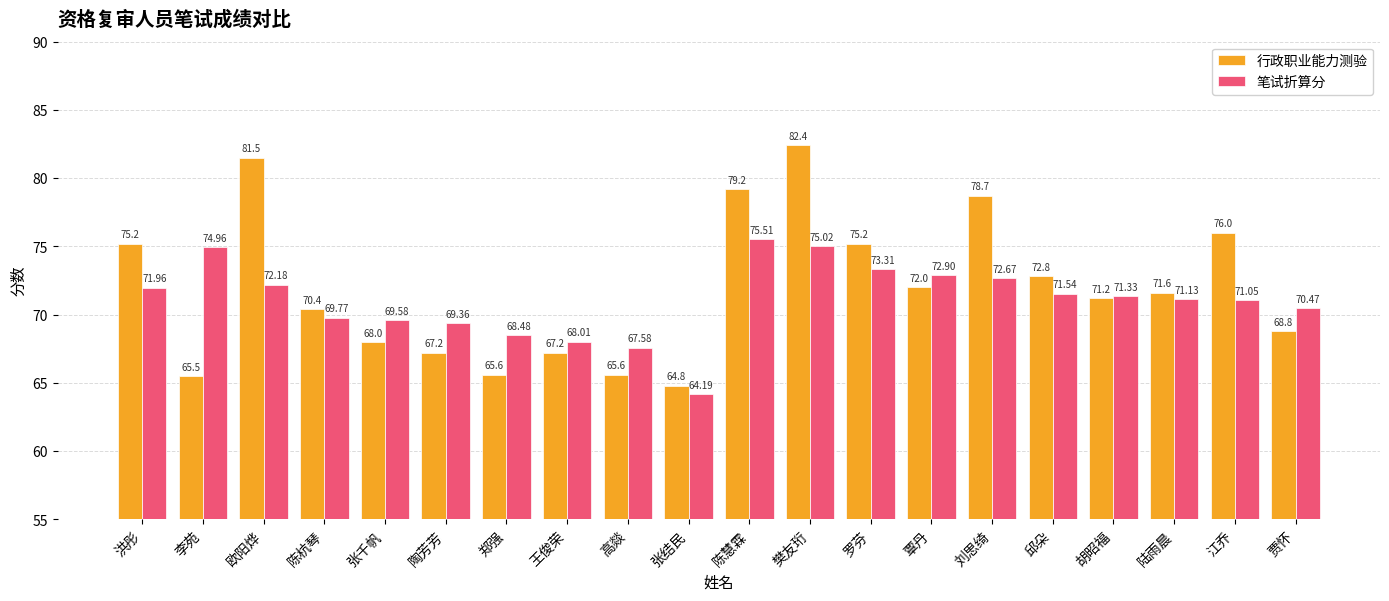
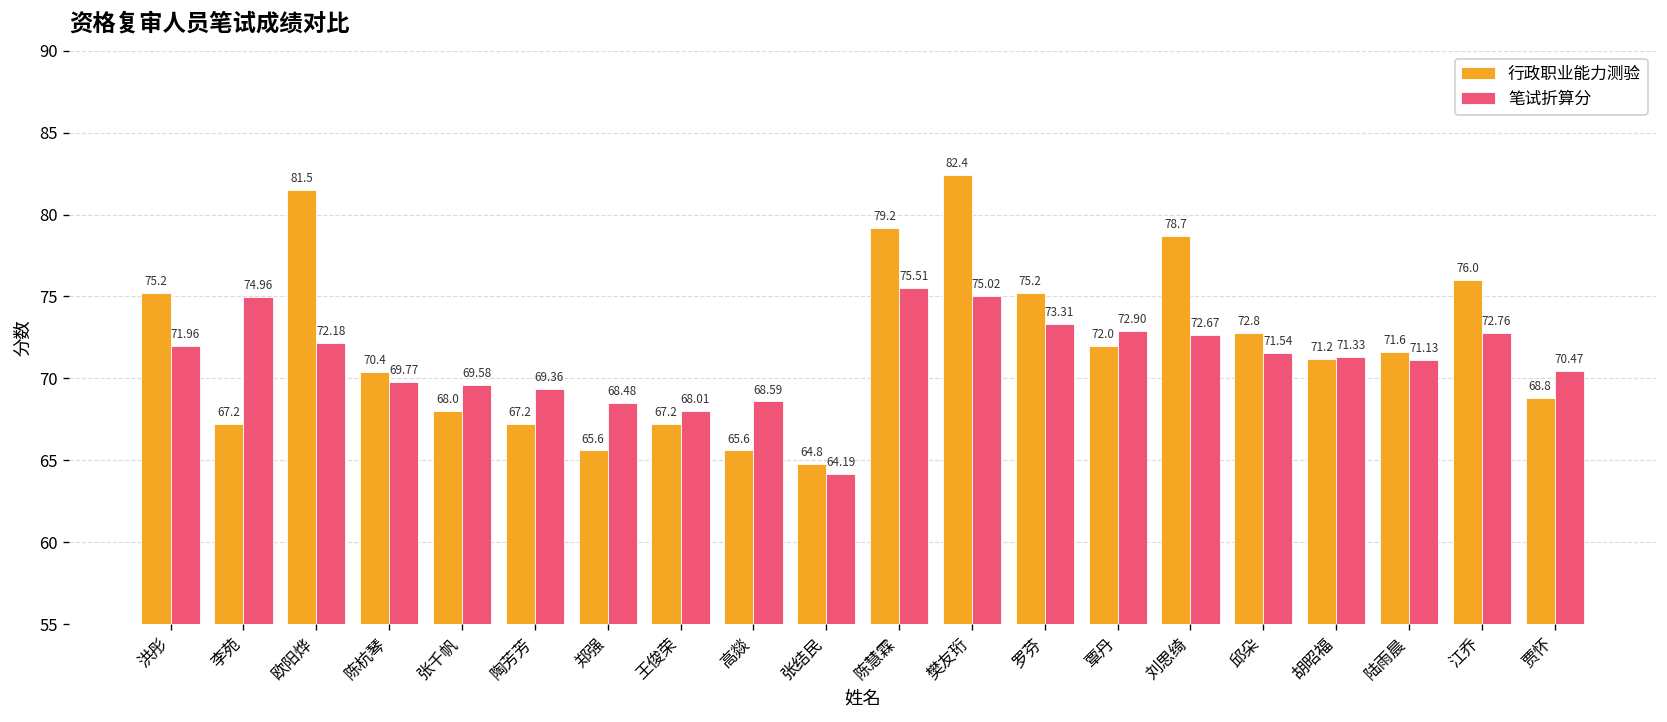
  {
    "行政职业能力测验": {
      "洪彤": 75.2,
-     "李苑": 65.5,
+     "李苑": 67.2,
      "欧阳烨": 81.5,
      "陈杭琴": 70.4,
      "张千帆": 68.0,
      "陶芳芳": 67.2,
      "郑强": 65.6,
      "王俊荣": 67.2,
      "高燚": 65.6,
      "张结民": 64.8,
      "陈慧霖": 79.2,
      "樊友珩": 82.4,
      "罗芬": 75.2,
      "覃丹": 72.0,
      "刘思绮": 78.7,
      "邱朵": 72.8,
      "胡昭福": 71.2,
      "陆雨晨": 71.6,
      "江乔": 76.0,
      "贾怀": 68.8
    },
    "笔试折算分": {
      "洪彤": 71.96,
      "李苑": 74.96,
      "欧阳烨": 72.18,
      "陈杭琴": 69.77,
      "张千帆": 69.58,
      "陶芳芳": 69.36,
      "郑强": 68.48,
      "王俊荣": 68.01,
-     "高燚": 67.58,
+     "高燚": 68.59,
      "张结民": 64.19,
      "陈慧霖": 75.51,
      "樊友珩": 75.02,
      "罗芬": 73.31,
      "覃丹": 72.90,
      "刘思绮": 72.67,
      "邱朵": 71.54,
      "胡昭福": 71.33,
      "陆雨晨": 71.13,
-     "江乔": 71.05,
+     "江乔": 72.76,
      "贾怀": 70.47
    }
  }
